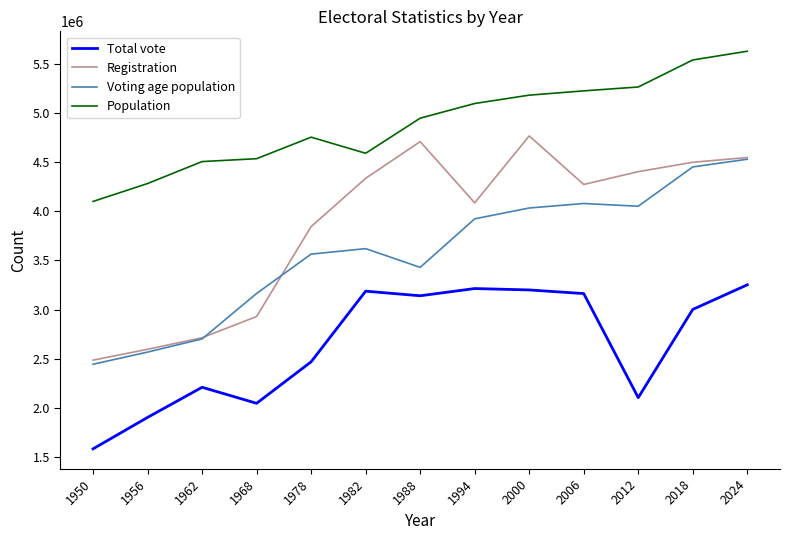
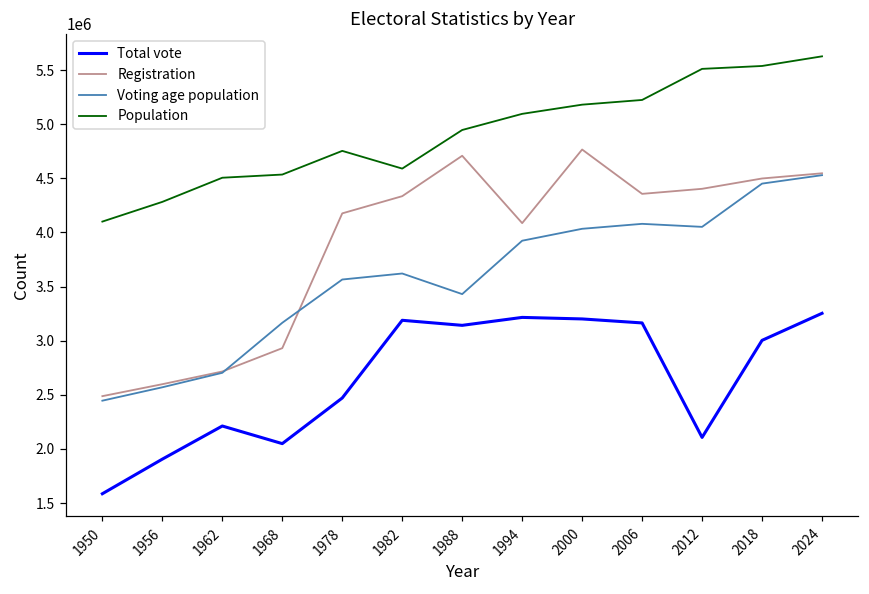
  {
    "Total vote": {
      "1950": 1600000,
      "1956": 1900000,
      "1962": 2200000,
      "1968": 2000000,
      "1978": 2500000,
      "1982": 3200000,
      "1988": 3100000,
      "1994": 3200000,
      "2000": 3200000,
      "2006": 3200000,
      "2012": 2100000,
      "2018": 3000000,
      "2024": 3300000
    },
    "Registration": {
      "1950": 2500000,
      "1956": 2600000,
      "1968": 2900000,
-     "1978": 3800000,
+     "1978": 4200000,
      "1982": 4300000,
      "1988": 4700000,
      "1994": 4100000,
      "2000": 4800000,
-     "2006": 4300000,
+     "2006": 4400000,
      "2012": 4400000,
      "2018": 4500000
    },
    "Voting age population": {
      "1950": 2400000,
      "1956": 2600000,
      "1968": 3200000,
      "1978": 3600000,
      "1982": 3600000,
      "1988": 3400000,
      "1994": 3900000,
      "2000": 4000000,
      "2006": 4100000,
      "2012": 4100000,
      "2018": 4500000
    },
    "Population": {
      "1950": 4100000,
      "1956": 4300000,
      "1962": 4500000,
      "1968": 4500000,
      "1978": 4800000,
      "1982": 4600000,
      "1988": 4900000,
      "1994": 5100000,
      "2000": 5200000,
      "2006": 5200000,
-     "2012": 5300000,
+     "2012": 5500000,
      "2018": 5500000,
      "2024": 5600000
    }
  }
